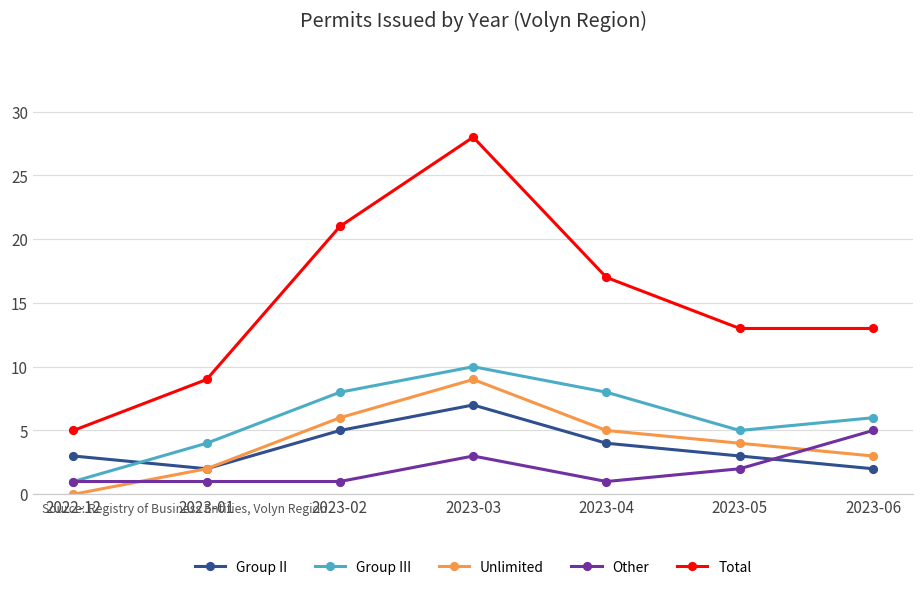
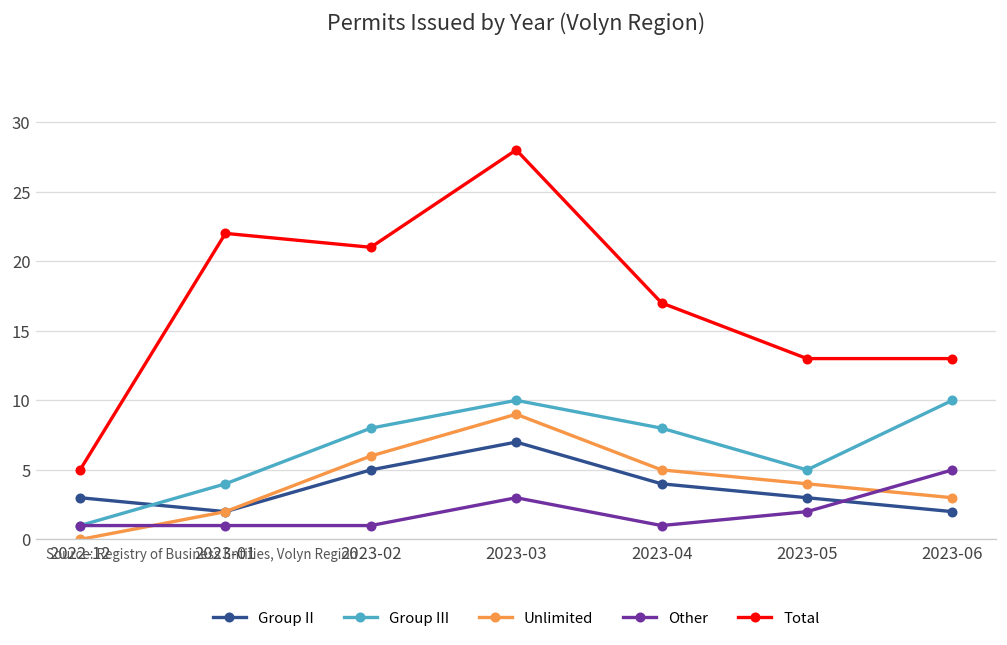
  {
    "Group II": {
      "2022-12": 3,
      "2023-02": 5,
      "2023-03": 7,
      "2023-04": 4,
      "2023-05": 3,
      "2023-06": 2
    },
    "Group III": {
      "2023-01": 4,
      "2023-02": 8,
      "2023-03": 10,
      "2023-04": 8,
      "2023-05": 5,
-     "2023-06": 6
+     "2023-06": 10
    },
    "Unlimited": {
      "2022-12": 0,
      "2023-02": 6,
      "2023-03": 9,
      "2023-04": 5,
      "2023-05": 4,
      "2023-06": 3
    },
    "Other": {
      "2023-01": 1,
      "2023-02": 1,
      "2023-03": 3,
      "2023-04": 1,
      "2023-05": 2,
      "2023-06": 5
    },
    "Total": {
      "2022-12": 5,
-     "2023-01": 9,
+     "2023-01": 22,
      "2023-02": 21,
      "2023-03": 28,
      "2023-04": 17,
      "2023-05": 13,
      "2023-06": 13
    }
  }
